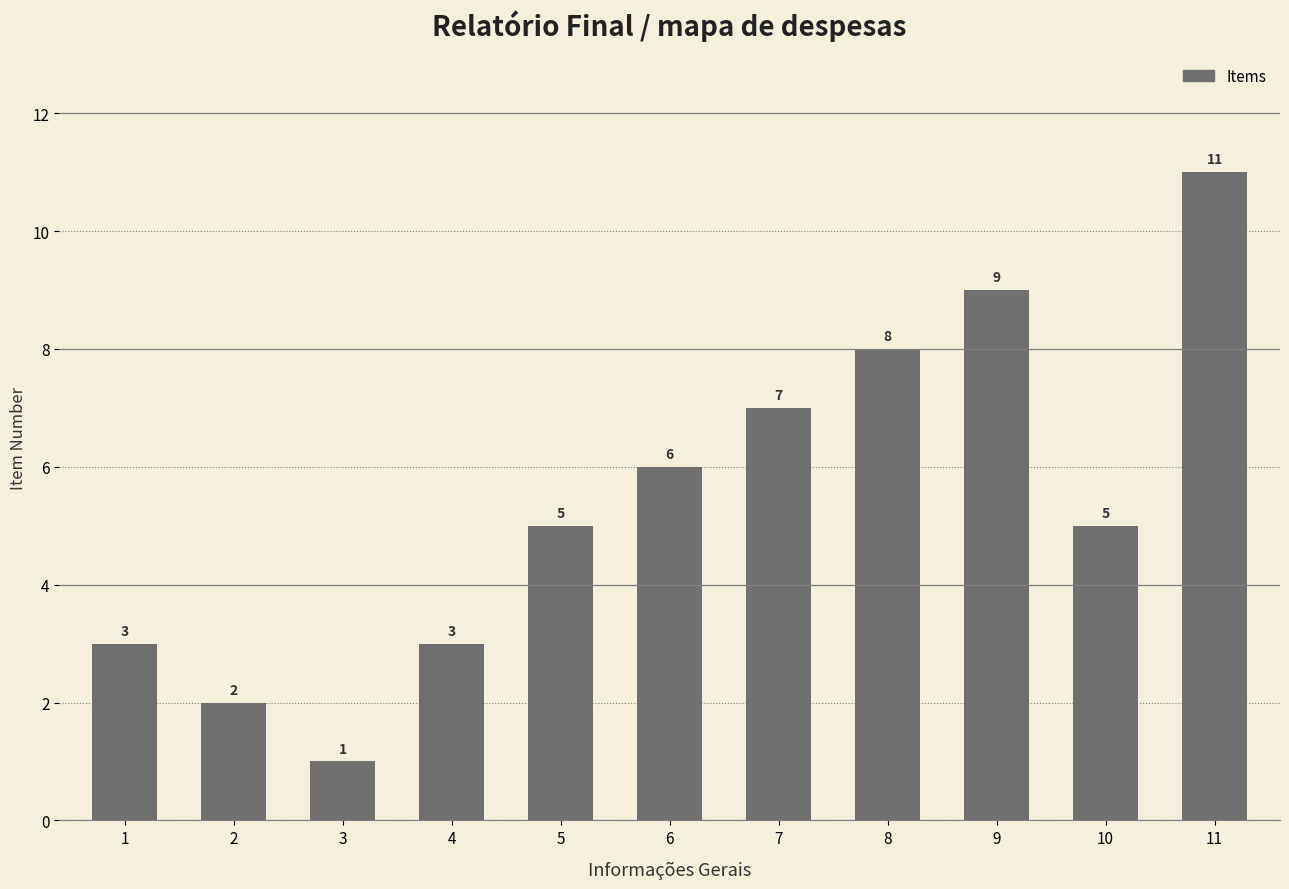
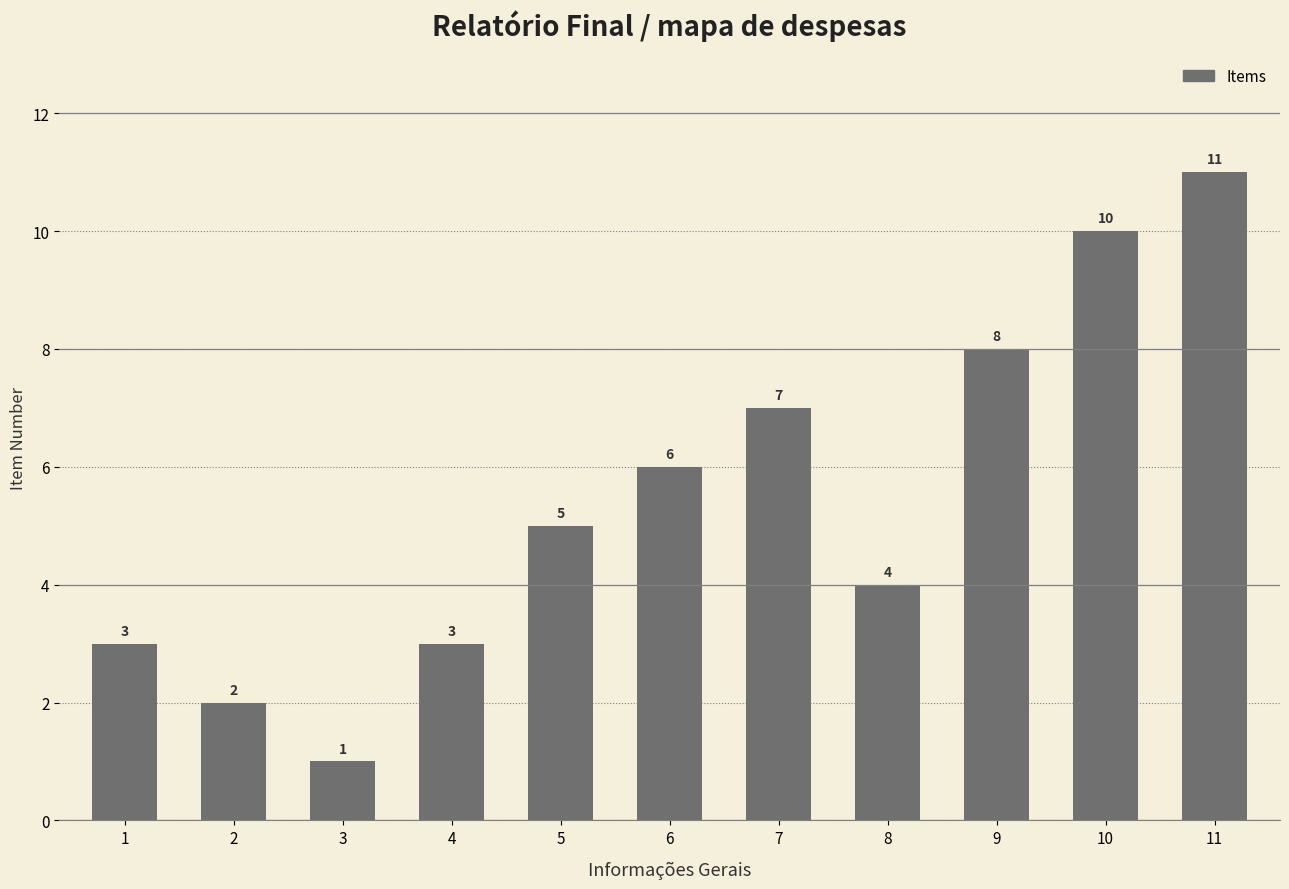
  {
    "1": 3,
    "2": 2,
    "3": 1,
    "4": 3,
    "5": 5,
    "6": 6,
    "7": 7,
-   "8": 8,
-   "9": 9,
-   "10": 5,
+   "8": 4,
+   "9": 8,
+   "10": 10,
    "11": 11
  }
